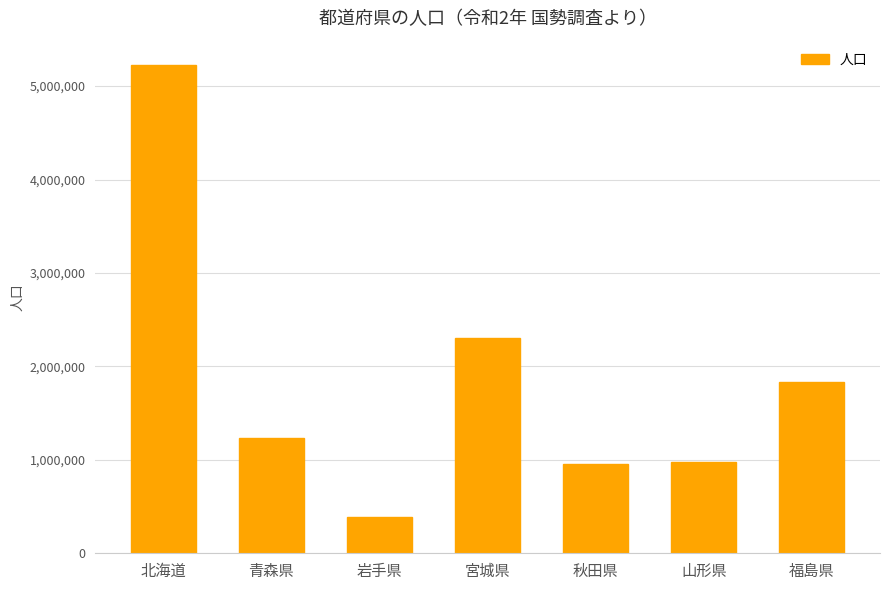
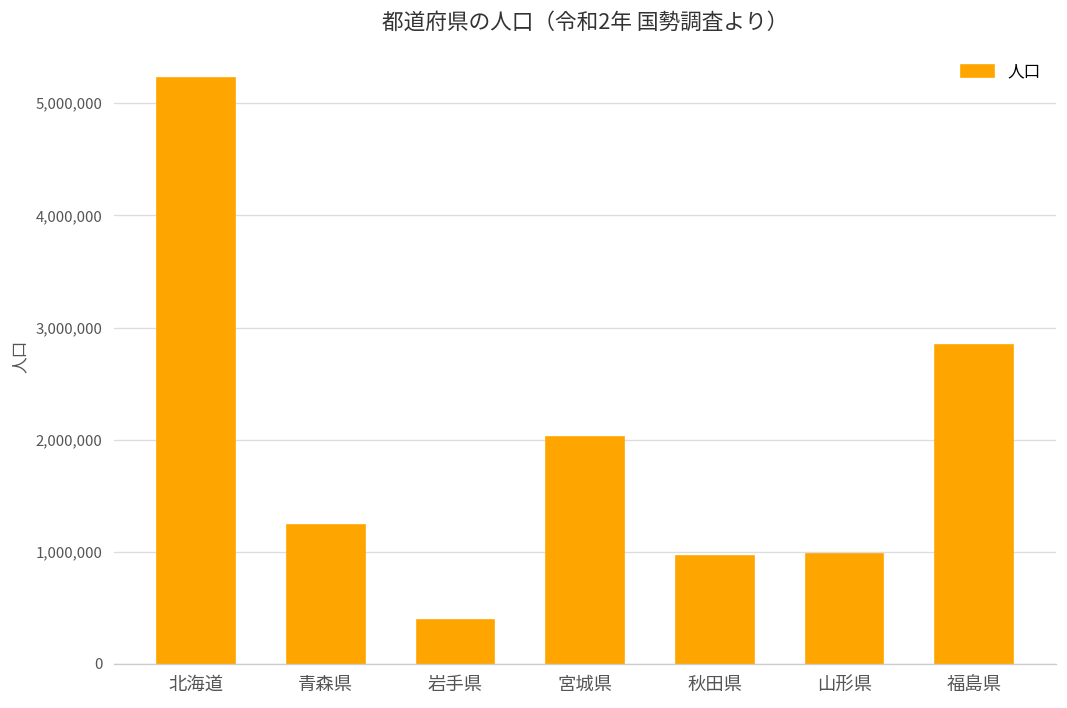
  {
    "北海道": "5,200,000",
    "青森県": "1,200,000",
    "岩手県": "400,000",
-   "宮城県": "2,300,000",
+   "宮城県": "2,000,000",
    "秋田県": "1,000,000",
    "山形県": "1,000,000",
-   "福島県": "1,800,000"
+   "福島県": "2,800,000"
  }
